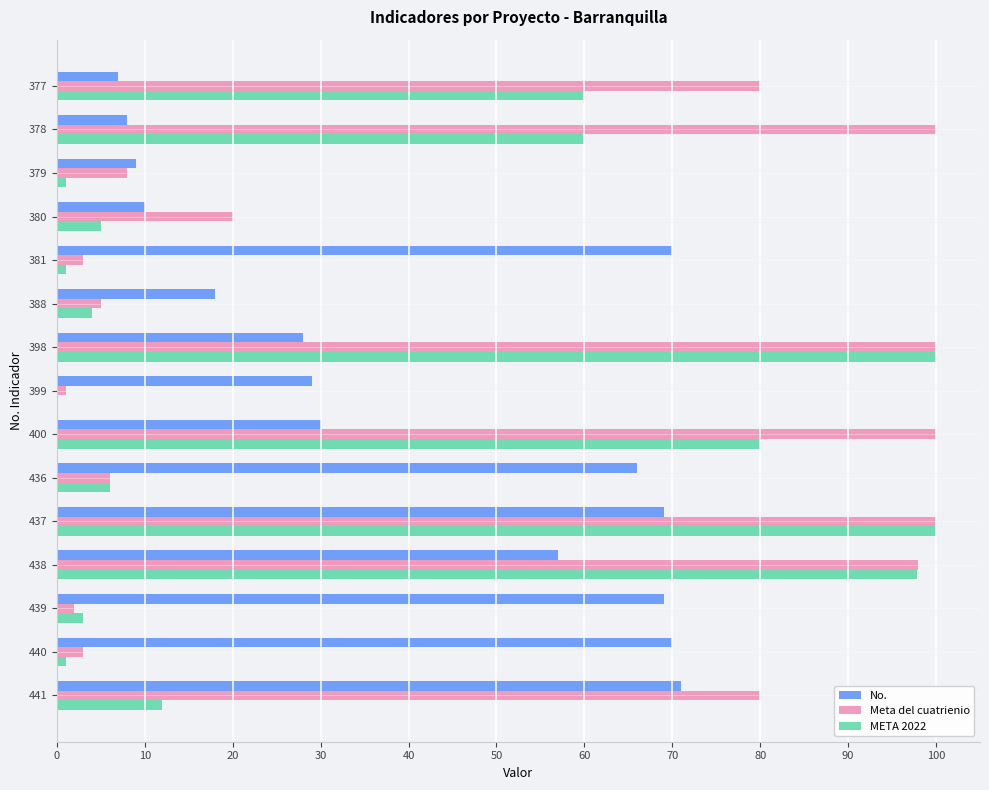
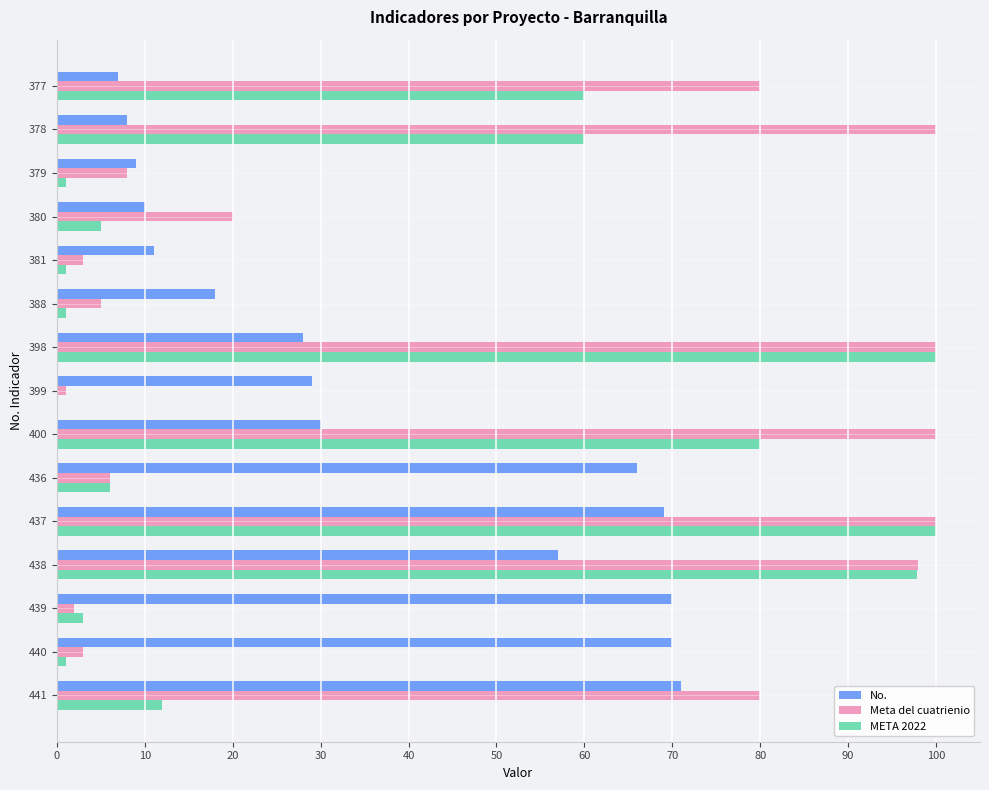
  {
    "No.": {
      "377": 7,
      "378": 8,
      "379": 9,
      "380": 10,
-     "381": 70,
+     "381": 11,
      "388": 18,
      "398": 28,
      "399": 29,
      "400": 30,
      "436": 66,
      "437": 69,
      "438": 57,
-     "439": 69,
+     "439": 70,
      "440": 70,
      "441": 71
    },
    "Meta del cuatrienio": {
      "377": 80,
      "378": 100,
      "379": 8,
      "380": 20,
      "381": 3,
      "388": 5,
      "398": 100,
      "399": 1,
      "400": 100,
      "436": 6,
      "437": 100,
      "438": 98,
      "439": 2,
      "440": 3,
      "441": 80
    },
    "META 2022": {
      "377": 60,
      "378": 60,
      "379": 1,
      "380": 5,
      "381": 1,
-     "388": 4,
+     "388": 1,
      "398": 100,
      "399": 0,
      "400": 80,
      "436": 6,
      "437": 100,
      "438": 98,
      "439": 3,
      "440": 1,
      "441": 12
    }
  }
